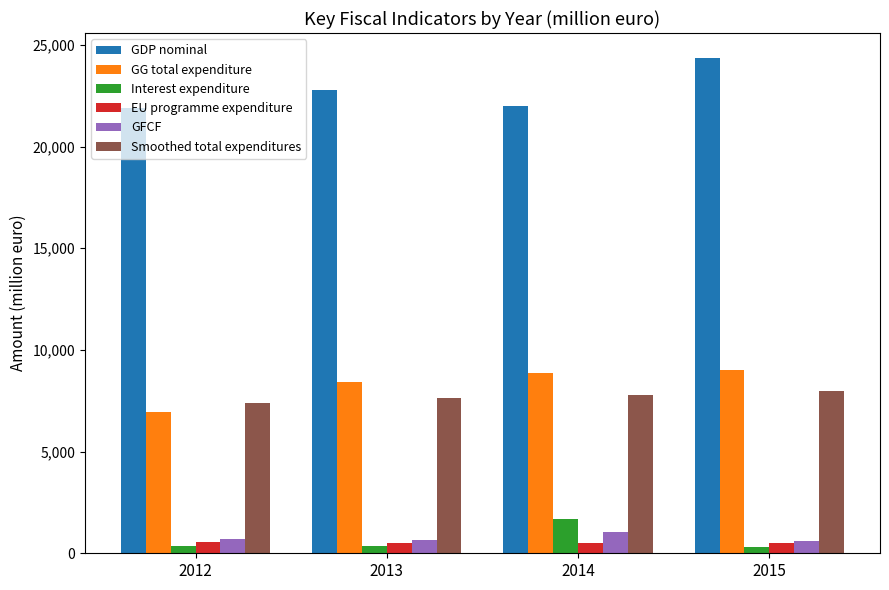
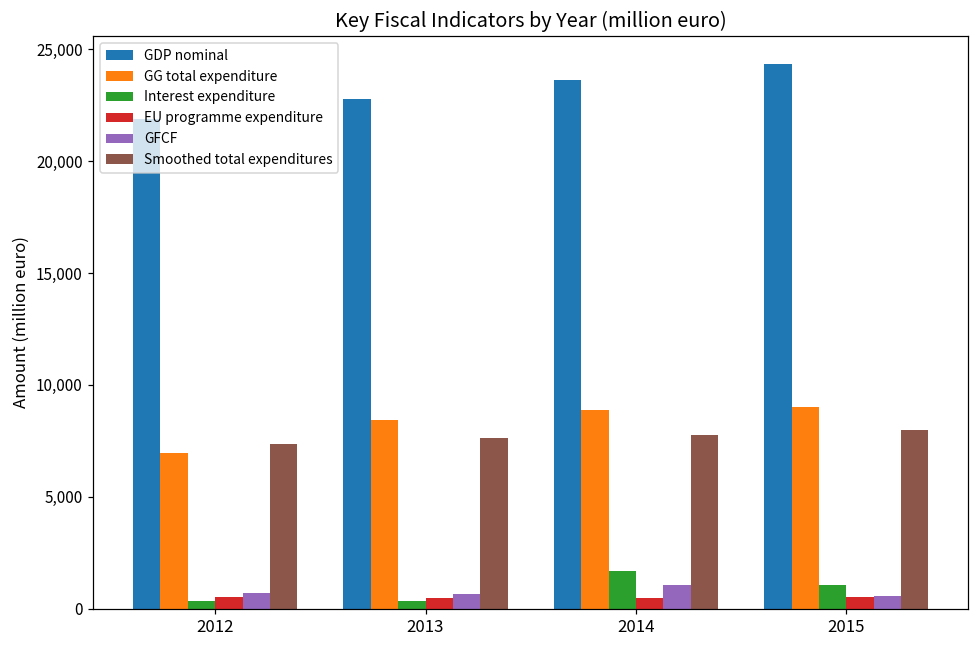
  {
    "GDP nominal": {
      "2013": "22,800",
-     "2014": "22,000",
+     "2014": "23,600",
      "2015": "24,400"
    },
    "GG total expenditure": {
      "2012": "7,000",
      "2013": "8,400",
      "2014": "8,900",
      "2015": "9,000"
    },
    "Interest expenditure": {
      "2012": "400",
      "2013": "300",
      "2014": "1,700",
-     "2015": "300"
+     "2015": "1,000"
    },
    "EU programme expenditure": {
      "2012": "500",
      "2013": "500",
      "2014": "500",
      "2015": "500"
    },
    "GFCF": {
      "2012": "700",
      "2013": "700",
      "2014": "1,000",
      "2015": "600"
    },
    "Smoothed total expenditures": {
      "2012": "7,400",
      "2013": "7,600",
      "2014": "7,800",
      "2015": "8,000"
    }
  }
